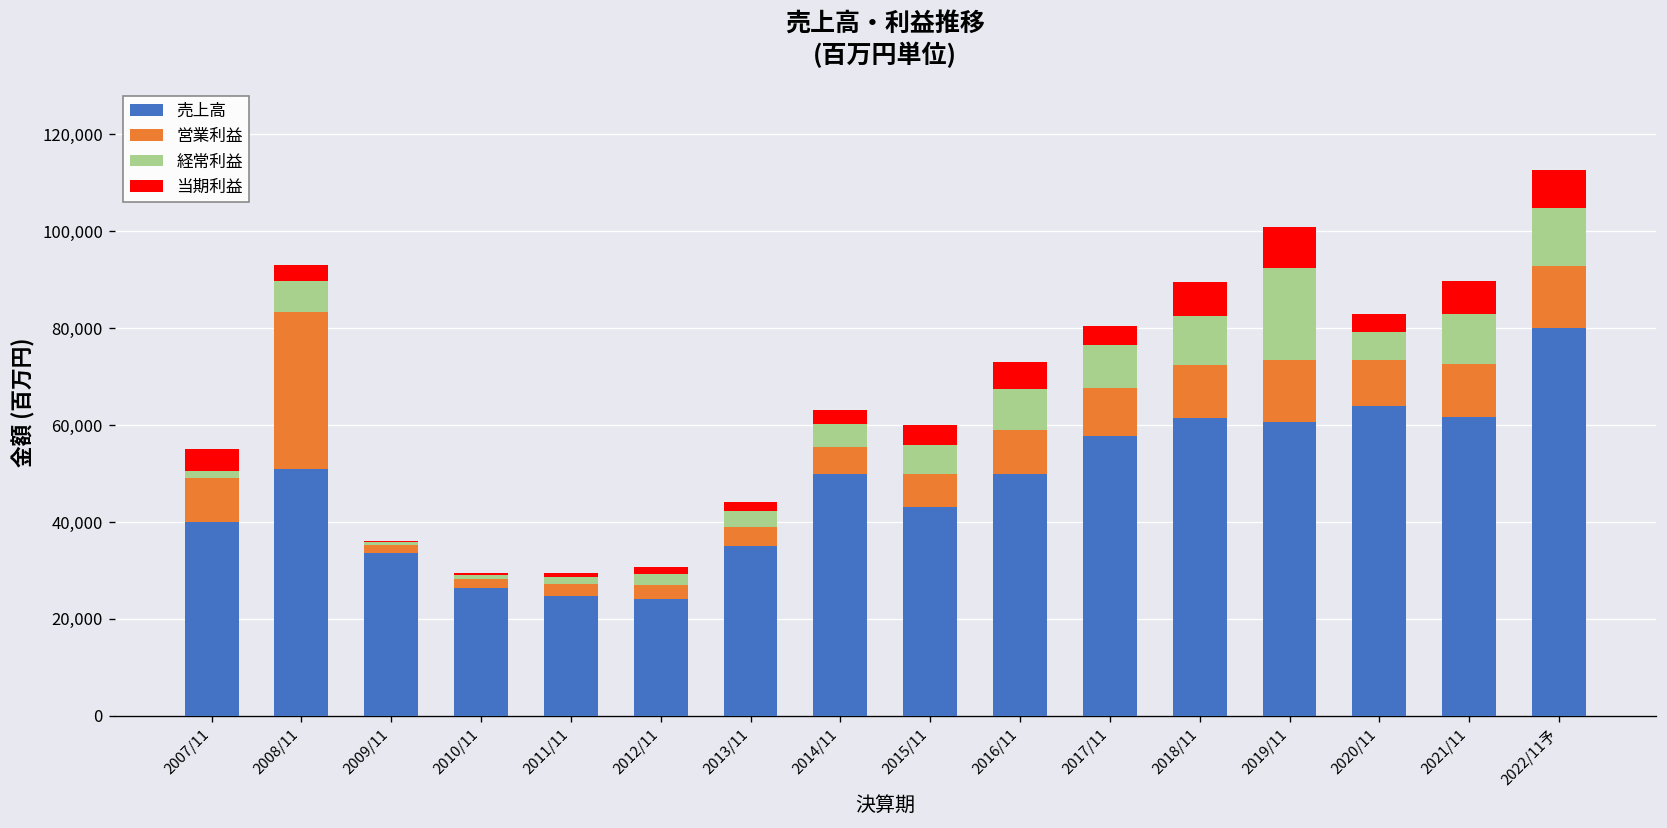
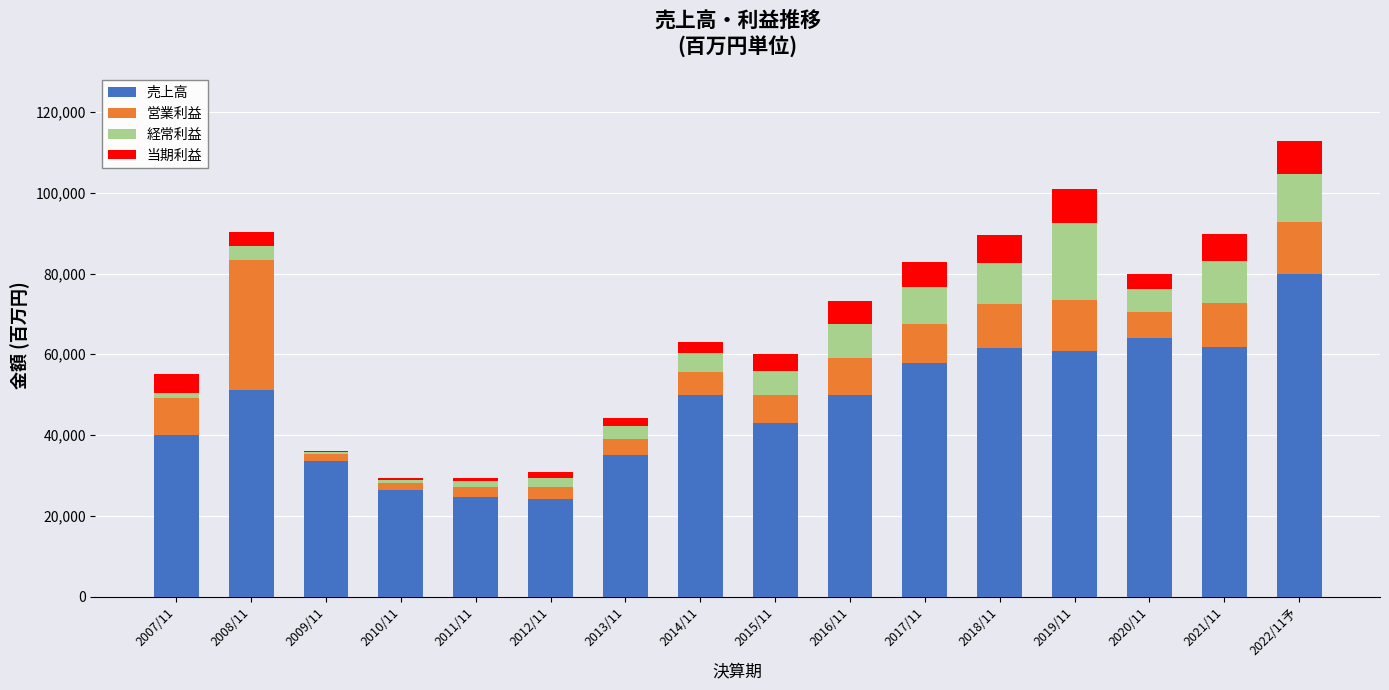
  {
    "売上高": {
      "2007/11": "40,000",
      "2008/11": "51,000",
      "2009/11": "34,000",
      "2010/11": "26,000",
      "2011/11": "25,000",
      "2012/11": "24,000",
      "2013/11": "35,000",
      "2014/11": "50,000",
      "2015/11": "43,000",
      "2016/11": "50,000",
      "2017/11": "58,000",
      "2018/11": "62,000",
      "2019/11": "61,000",
      "2020/11": "64,000",
      "2021/11": "62,000",
      "2022/11予": "80,000"
    },
    "営業利益": {
      "2007/11": "9,000",
      "2008/11": "32,000",
      "2009/11": "2,000",
      "2010/11": "2,000",
      "2011/11": "2,000",
      "2012/11": "3,000",
      "2013/11": "4,000",
      "2014/11": "6,000",
      "2015/11": "7,000",
      "2016/11": "9,000",
      "2017/11": "10,000",
      "2018/11": "11,000",
      "2019/11": "13,000",
-     "2020/11": "9,000",
+     "2020/11": "6,000",
      "2021/11": "11,000",
      "2022/11予": "13,000"
    },
    "経常利益": {
      "2007/11": "1,000",
-     "2008/11": "6,000",
+     "2008/11": "4,000",
      "2009/11": "1,000",
      "2010/11": "1,000",
      "2011/11": "2,000",
      "2012/11": "2,000",
      "2013/11": "3,000",
      "2014/11": "5,000",
      "2015/11": "6,000",
      "2016/11": "8,000",
      "2017/11": "9,000",
      "2018/11": "10,000",
      "2019/11": "19,000",
      "2020/11": "6,000",
      "2021/11": "10,000",
      "2022/11予": "12,000"
    },
    "当期利益": {
      "2007/11": "5,000",
      "2008/11": "3,000",
      "2011/11": "1,000",
      "2012/11": "1,000",
      "2013/11": "2,000",
      "2014/11": "3,000",
      "2015/11": "4,000",
      "2016/11": "6,000",
-     "2017/11": "4,000",
+     "2017/11": "6,000",
      "2018/11": "7,000",
      "2019/11": "8,000",
      "2020/11": "4,000",
      "2021/11": "7,000",
      "2022/11予": "8,000"
    }
  }
